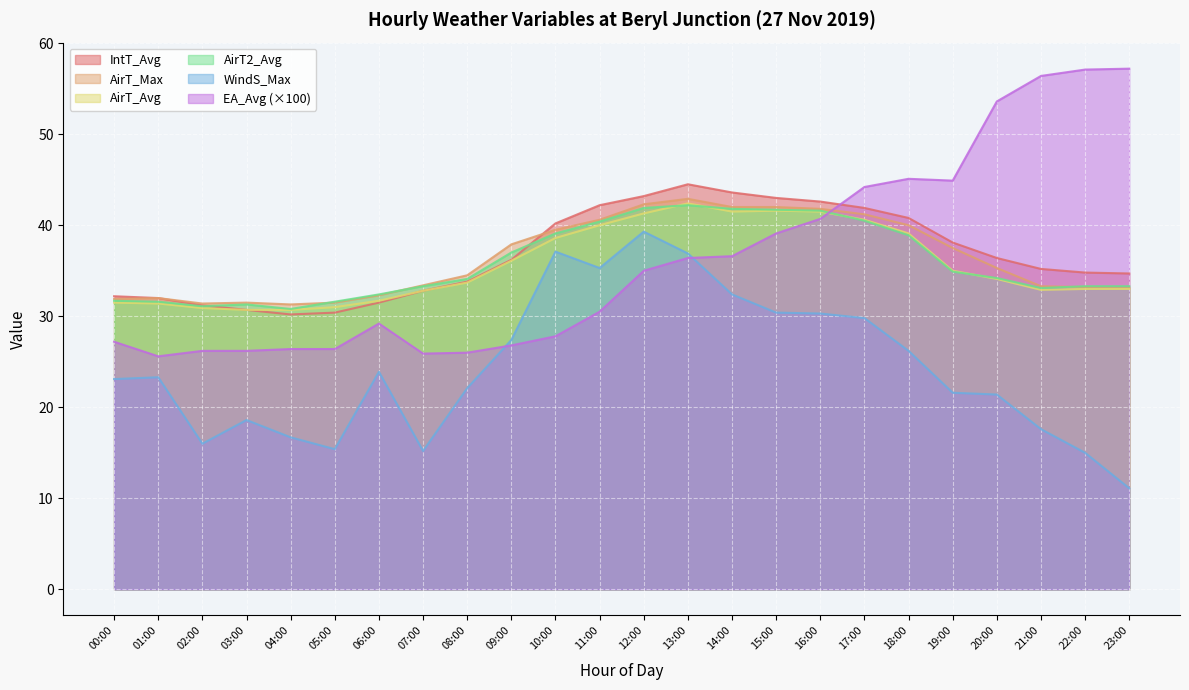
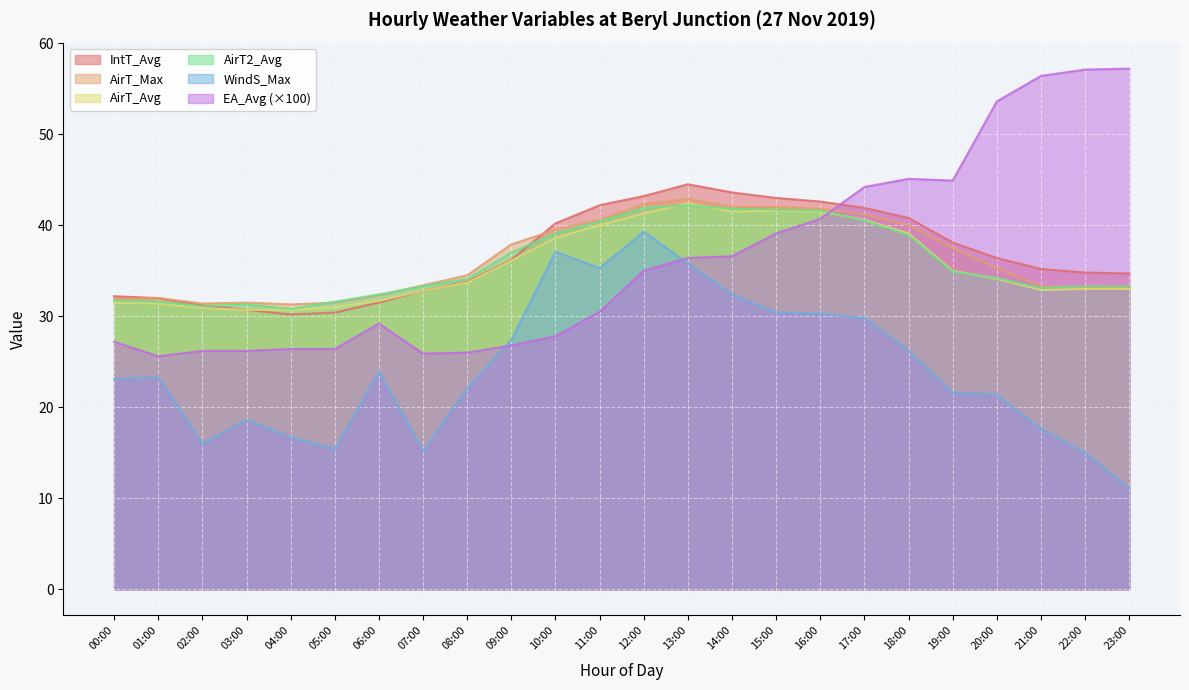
  {
    "AirT2_Avg": {
      "08:00": 34,
      "09:00": 37,
      "10:00": 39,
      "12:00": 42
    },
    "WindS_Max": {
      "00:00": 23,
      "01:00": 23,
      "02:00": 16,
      "03:00": 19,
      "04:00": 17,
      "05:00": 15,
      "06:00": 24,
      "07:00": 15,
      "08:00": 22,
      "09:00": 27,
      "10:00": 37,
      "11:00": 35,
      "12:00": 39,
-     "13:00": 37,
+     "13:00": 36,
      "14:00": 32,
      "15:00": 30,
      "16:00": 30,
      "17:00": 30,
      "18:00": 26,
      "19:00": 22,
      "20:00": 21,
      "21:00": 18,
      "22:00": 15,
      "23:00": 11
    },
    "EA_Avg (×100)": {
      "00:00": 27,
      "01:00": 26,
      "02:00": 26,
      "03:00": 26,
      "04:00": 26,
      "05:00": 26,
      "06:00": 29,
      "07:00": 26,
      "08:00": 26,
      "09:00": 27,
      "10:00": 28,
      "11:00": 31,
      "12:00": 35,
      "13:00": 36,
      "14:00": 37,
      "15:00": 39,
      "16:00": 41,
      "17:00": 44,
      "18:00": 45,
      "19:00": 45,
      "20:00": 54,
      "21:00": 56,
      "22:00": 57,
      "23:00": 57
    }
  }
